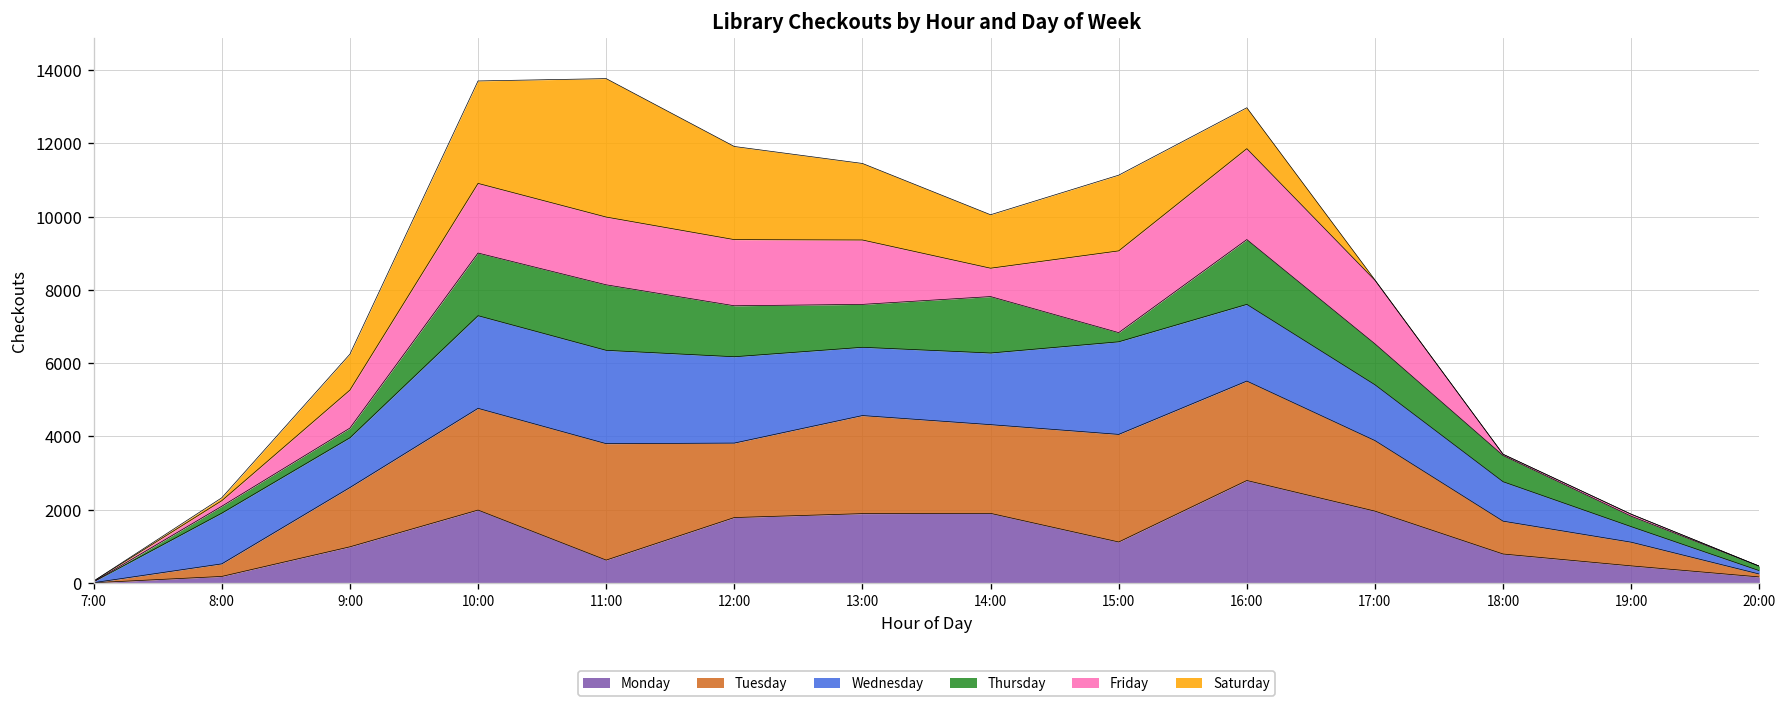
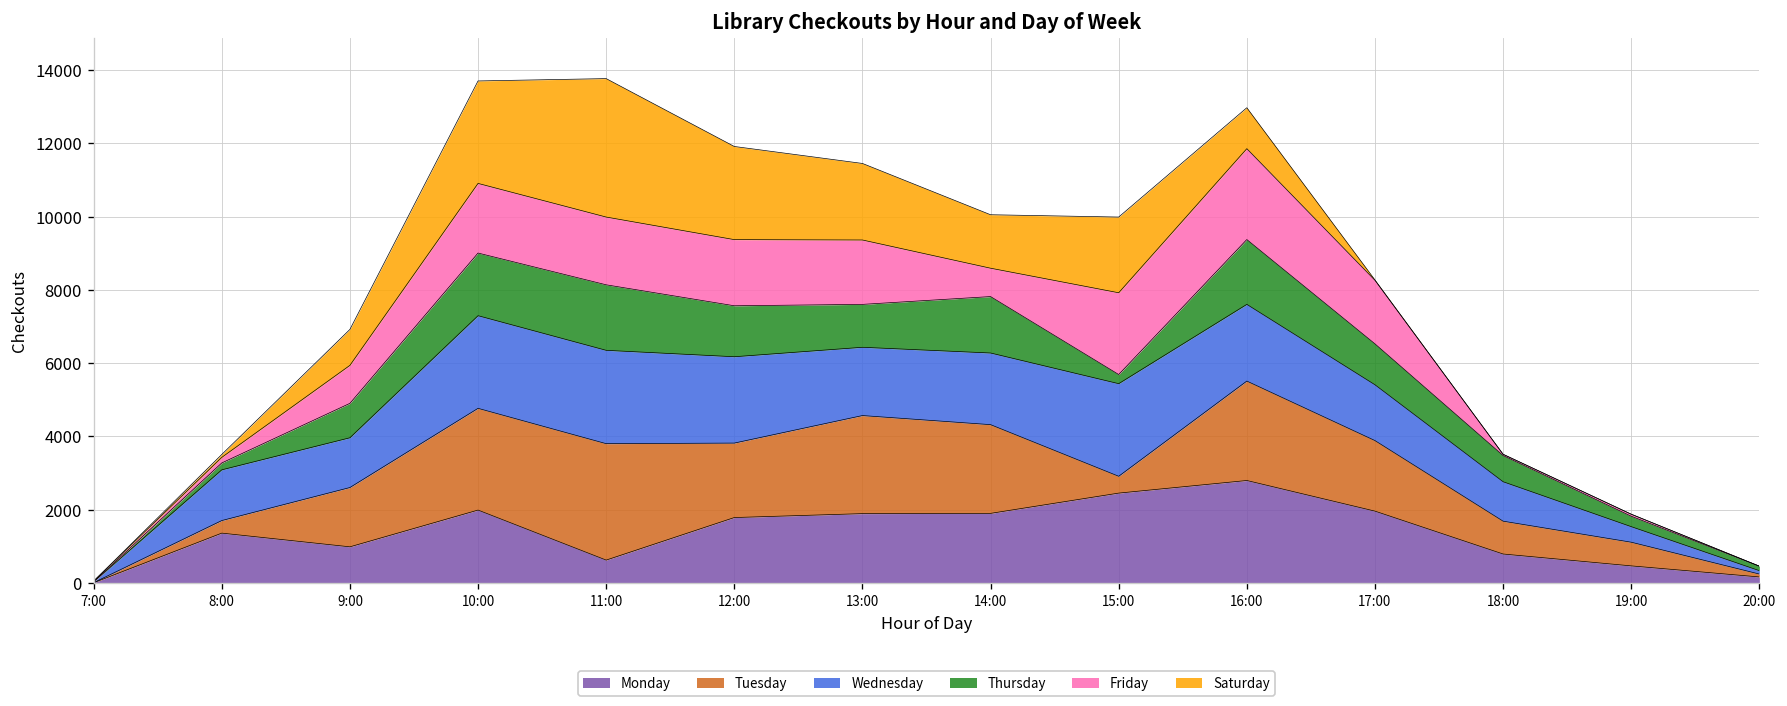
  {
    "Monday": {
-     "8:00": 200,
+     "8:00": 1400,
      "9:00": 1000,
      "10:00": 2000,
      "11:00": 600,
      "12:00": 1800,
      "13:00": 1900,
      "14:00": 1900,
-     "15:00": 1100,
+     "15:00": 2500,
      "16:00": 2800,
      "17:00": 2000,
      "18:00": 800,
      "19:00": 500
    },
    "Tuesday": {
      "8:00": 300,
      "9:00": 1600,
      "10:00": 2800,
      "11:00": 3200,
      "12:00": 2000,
      "13:00": 2700,
      "14:00": 2400,
-     "15:00": 2900,
+     "15:00": 500,
      "16:00": 2700,
      "17:00": 1900,
      "18:00": 900,
      "19:00": 600
    },
    "Wednesday": {
      "8:00": 1400,
      "9:00": 1400,
      "10:00": 2500,
      "11:00": 2500,
      "12:00": 2400,
      "13:00": 1900,
      "14:00": 2000,
      "15:00": 2500,
      "16:00": 2100,
      "17:00": 1500,
      "18:00": 1100,
      "19:00": 400,
      "20:00": 100
    },
    "Thursday": {
      "8:00": 200,
-     "9:00": 300,
+     "9:00": 900,
      "10:00": 1700,
      "11:00": 1800,
      "12:00": 1400,
      "13:00": 1200,
      "14:00": 1500,
      "15:00": 300,
      "16:00": 1800,
      "17:00": 1100
    },
    "Friday": {
      "9:00": 1000,
      "10:00": 1900,
      "11:00": 1800,
      "12:00": 1800,
      "13:00": 1800,
      "14:00": 800,
      "15:00": 2200,
      "16:00": 2500
    },
    "Saturday": {
      "9:00": 1000,
      "10:00": 2800,
      "11:00": 3800,
      "12:00": 2500,
      "13:00": 2100,
      "14:00": 1500,
      "15:00": 2100,
      "16:00": 1100
    }
  }
